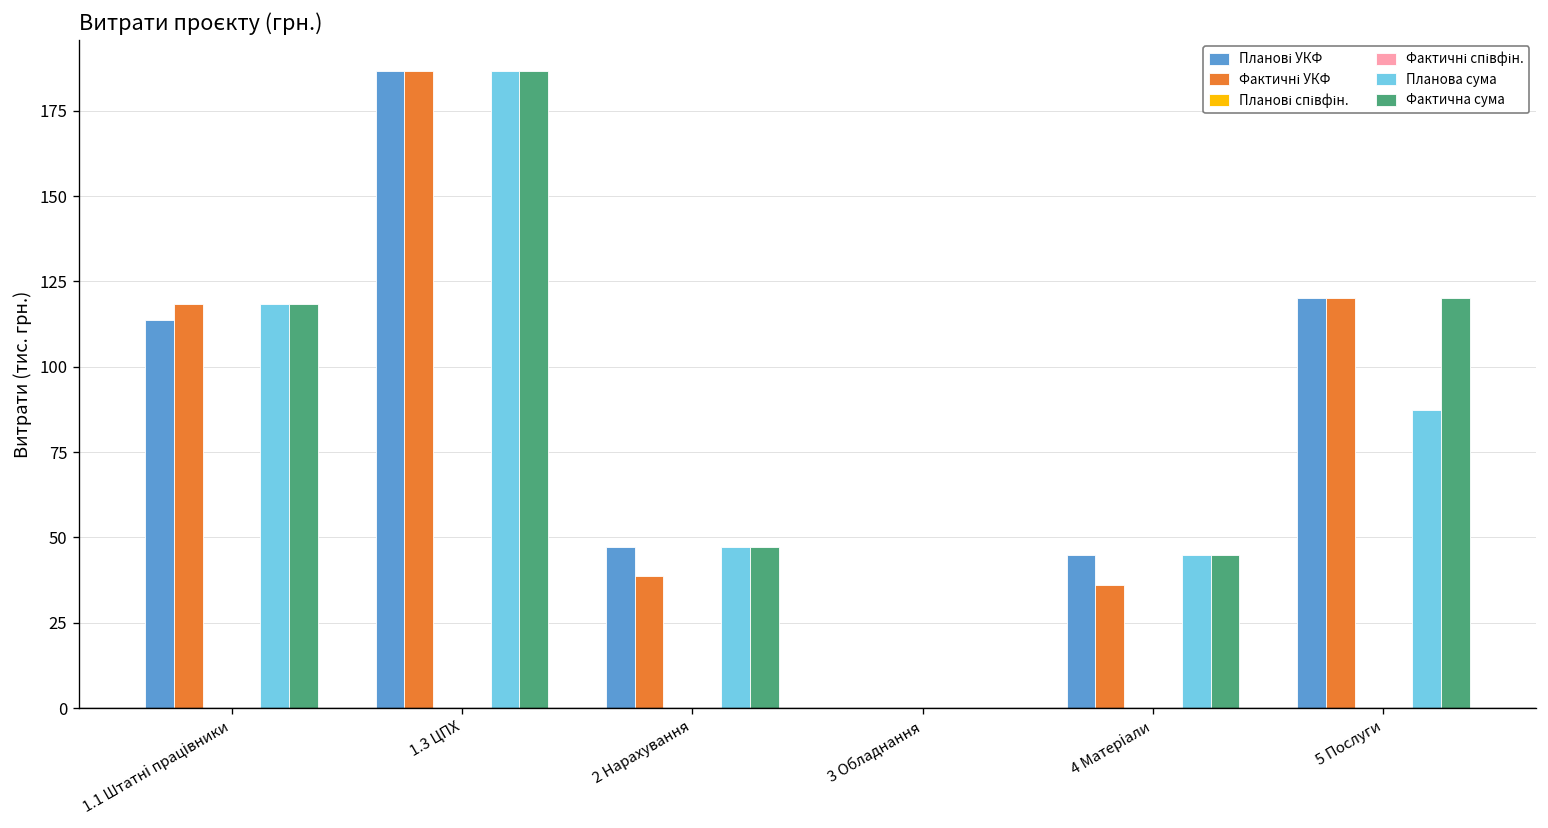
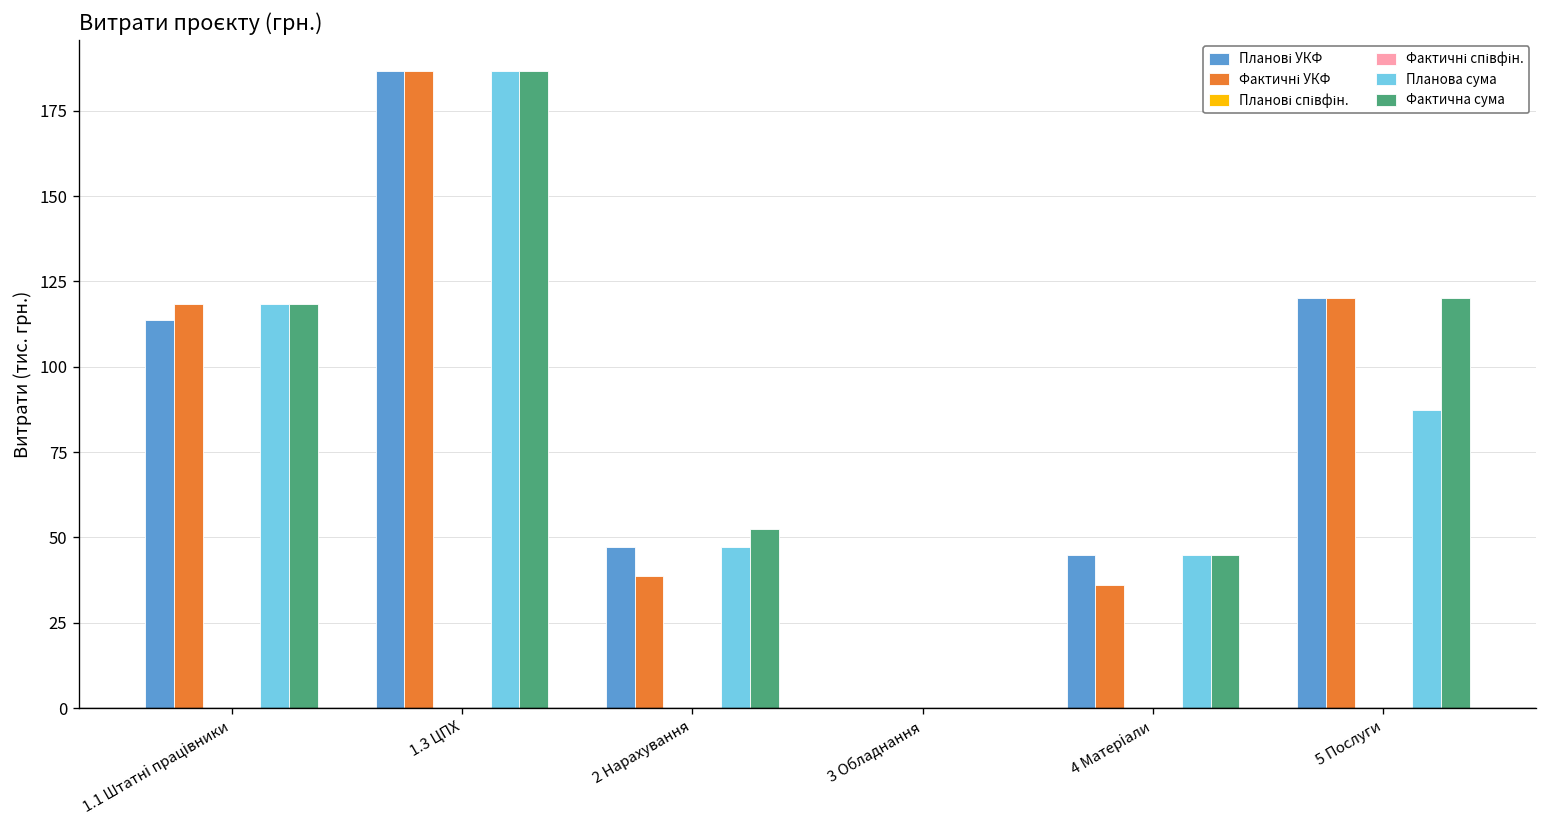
  {
    "Фактичні УКФ": {
      "1.1 Штатні працівники": 119,
      "1.3 ЦПХ": 187,
      "2 Нарахування": 39,
      "3 Обладнання": 0,
      "4 Матеріали": 36,
      "5 Послуги": 120
    },
    "Планові співфін.": {
      "1.1 Штатні працівники": 0,
      "1.3 ЦПХ": 0,
      "2 Нарахування": 0,
      "3 Обладнання": 0,
      "4 Матеріали": 0,
      "5 Послуги": 0
    },
    "Фактичні співфін.": {
      "1.1 Штатні працівники": 0,
      "1.3 ЦПХ": 0,
      "2 Нарахування": 0,
      "3 Обладнання": 0,
      "4 Матеріали": 0,
      "5 Послуги": 0
    },
    "Фактична сума": {
      "1.1 Штатні працівники": 119,
      "1.3 ЦПХ": 187,
-     "2 Нарахування": 47,
+     "2 Нарахування": 52,
      "3 Обладнання": 0,
      "4 Матеріали": 45,
      "5 Послуги": 120
    }
  }
